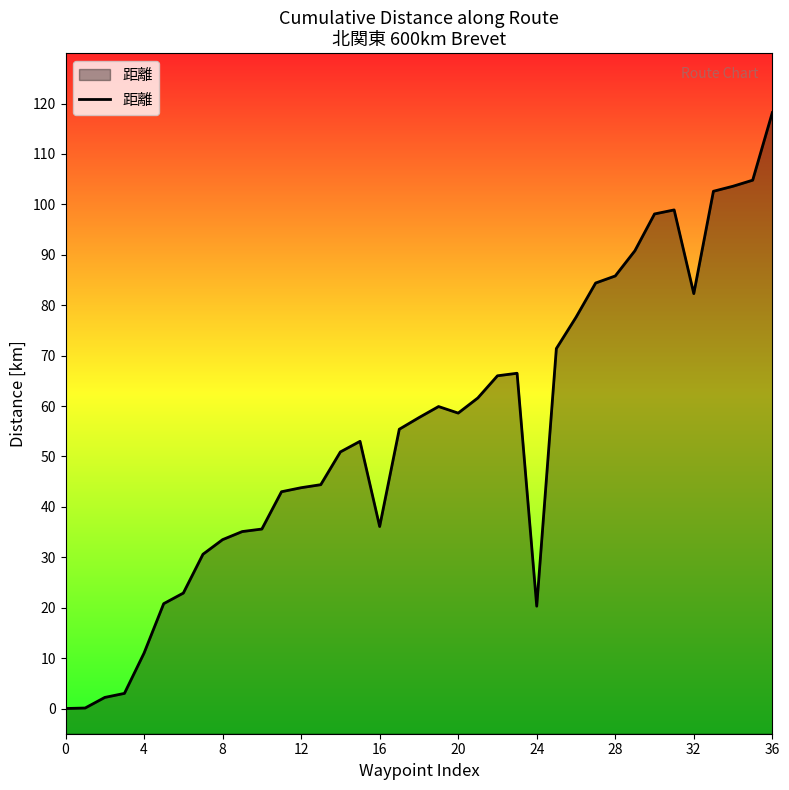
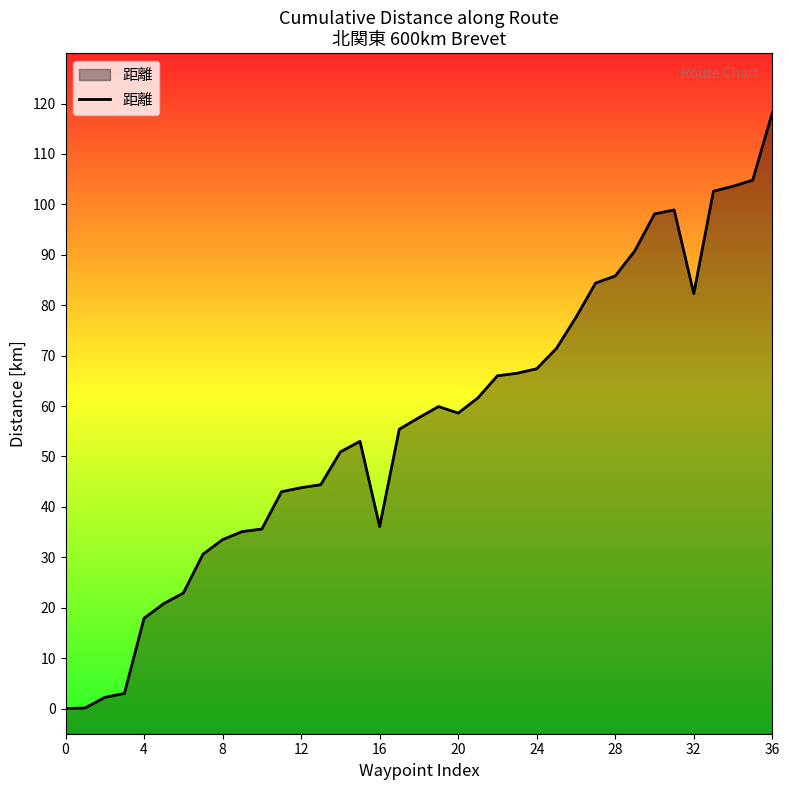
  {
    "0": 0,
-   "4": 11,
+   "4": 18,
    "8": 34,
    "12": 44,
    "16": 36,
    "20": 59,
-   "24": 20,
+   "24": 67,
    "28": 86,
    "32": 82,
    "36": 118
  }
